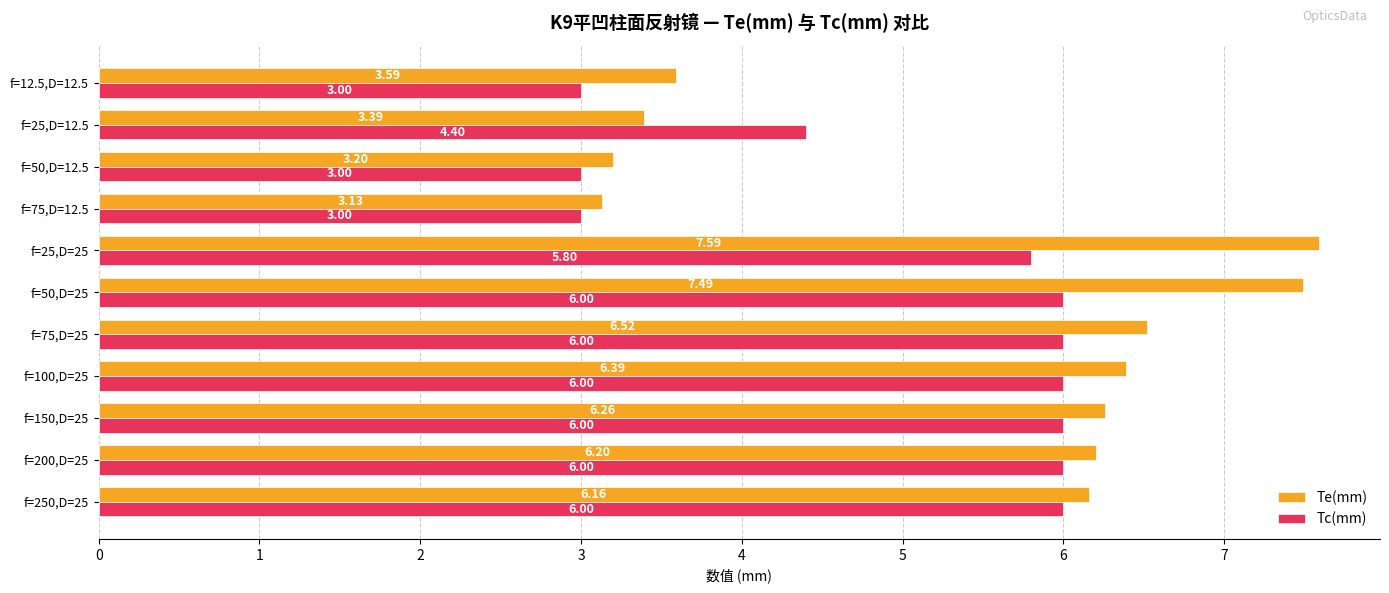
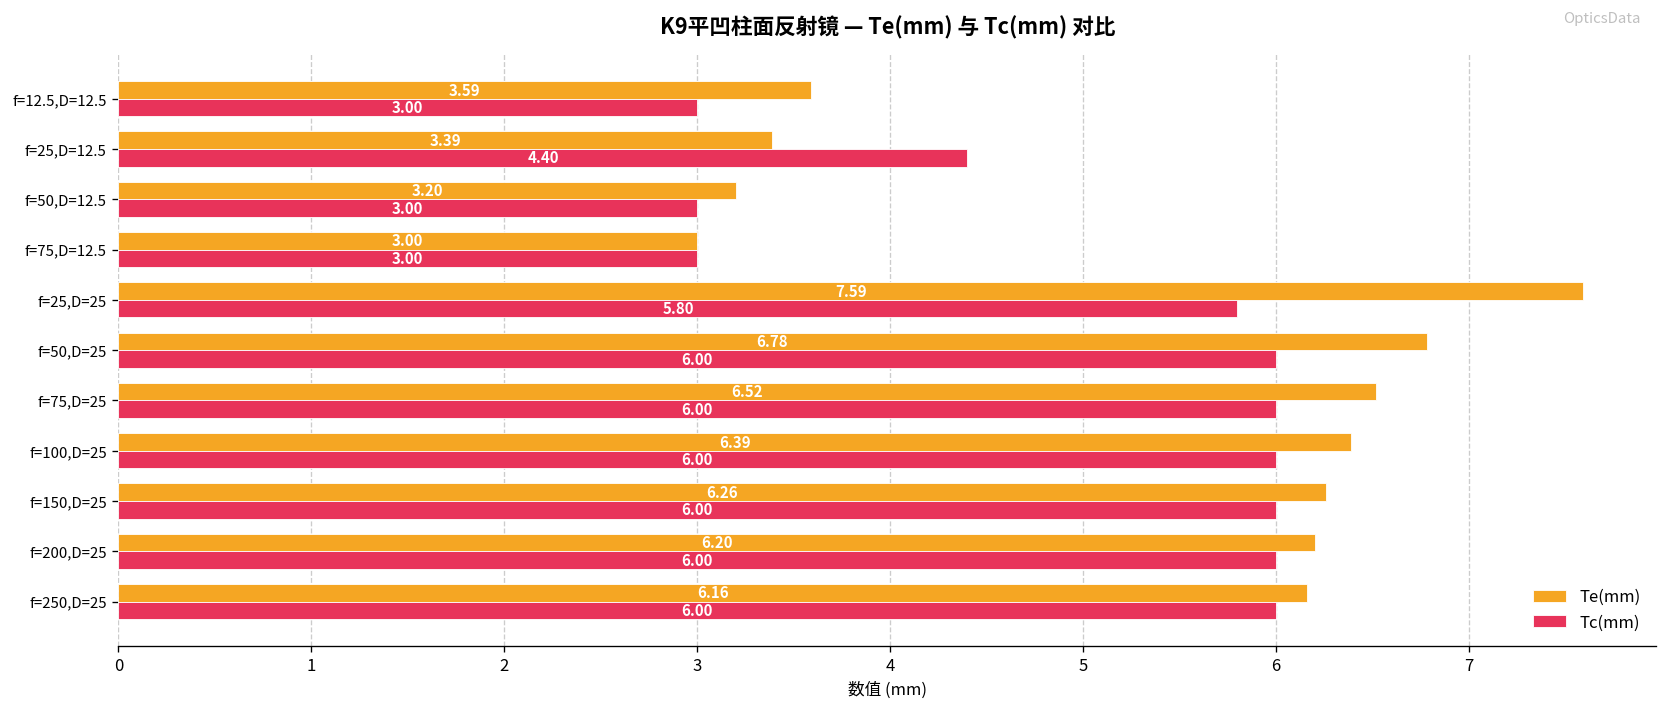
  {
    "Te(mm)": {
      "f=12.5,D=12.5": 3.59,
      "f=25,D=12.5": 3.39,
      "f=50,D=12.5": 3.20,
-     "f=75,D=12.5": 3.13,
+     "f=75,D=12.5": 3.00,
      "f=25,D=25": 7.59,
-     "f=50,D=25": 7.49,
+     "f=50,D=25": 6.78,
      "f=75,D=25": 6.52,
      "f=100,D=25": 6.39,
      "f=150,D=25": 6.26,
      "f=200,D=25": 6.20,
      "f=250,D=25": 6.16
    },
    "Tc(mm)": {
      "f=12.5,D=12.5": 3.00,
      "f=25,D=12.5": 4.40,
      "f=50,D=12.5": 3.00,
      "f=75,D=12.5": 3.00,
      "f=25,D=25": 5.80,
      "f=50,D=25": 6.00,
      "f=75,D=25": 6.00,
      "f=100,D=25": 6.00,
      "f=150,D=25": 6.00,
      "f=200,D=25": 6.00,
      "f=250,D=25": 6.00
    }
  }
